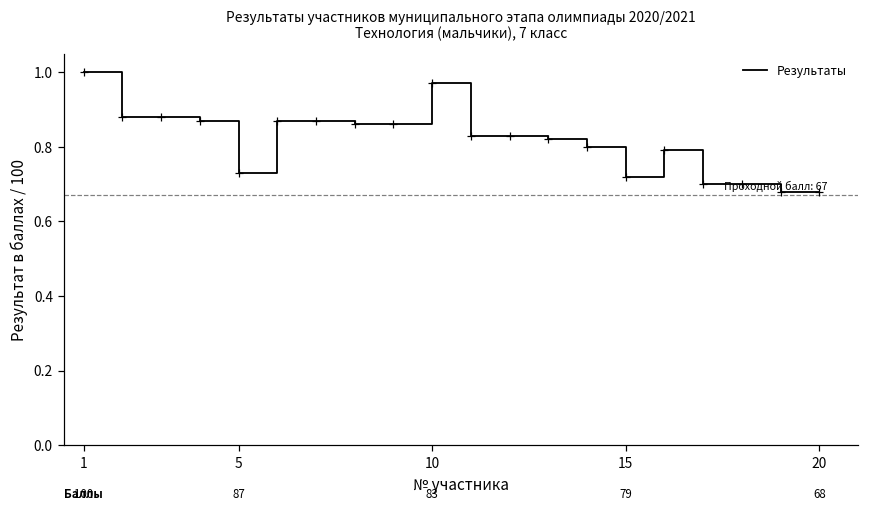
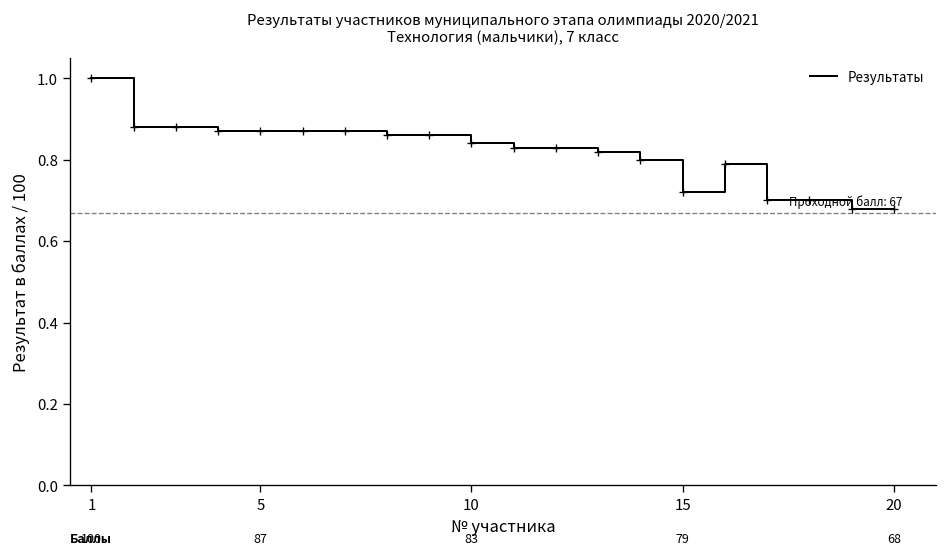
  {
    "1": 1.00,
-   "5": 0.73,
-   "10": 0.97,
+   "5": 0.87,
+   "10": 0.84,
    "15": 0.72
  }
